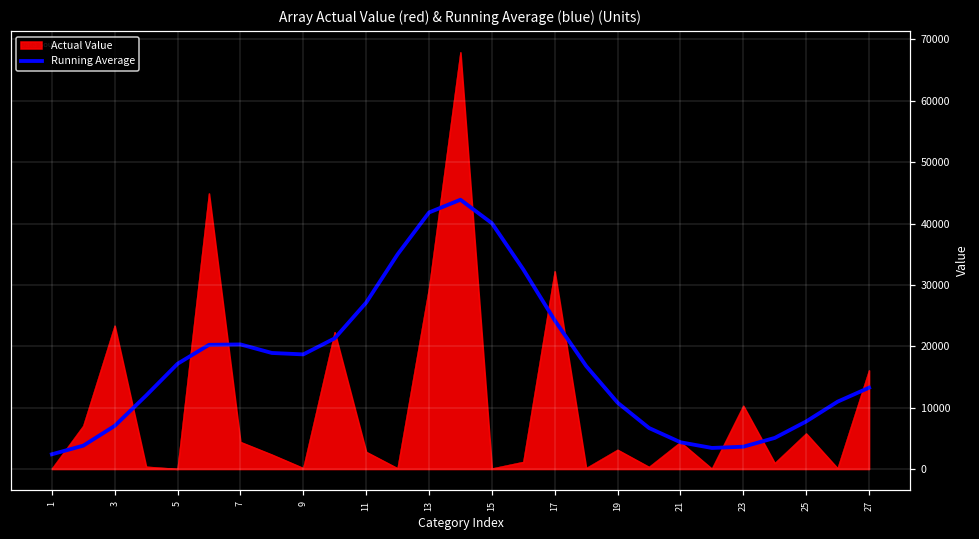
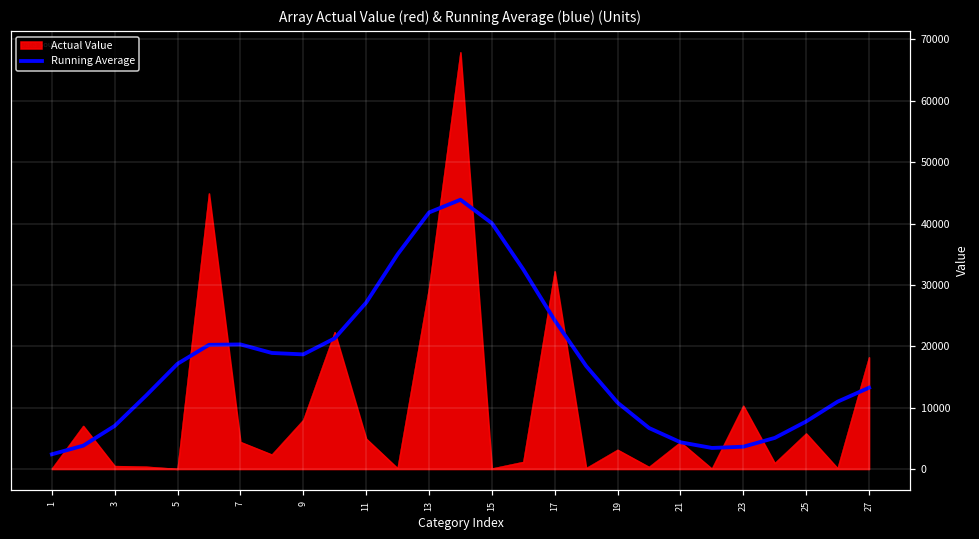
  {
    "Actual Value": {
      "1": 0,
-     "3": 23000,
+     "3": 0,
      "5": 0,
      "7": 4000,
-     "9": 0,
-     "11": 3000,
+     "9": 8000,
+     "11": 5000,
      "13": 29000,
      "15": 0,
      "17": 32000,
      "19": 3000,
      "23": 10000,
      "25": 6000,
-     "27": 16000
+     "27": 18000
    },
    "Running Average": {
      "1": 2000,
      "3": 7000,
      "5": 17000,
      "7": 20000,
      "9": 19000,
      "11": 27000,
      "13": 42000,
      "15": 40000,
      "17": 24000,
      "19": 11000,
      "23": 4000,
      "25": 8000,
      "27": 13000
    }
  }
